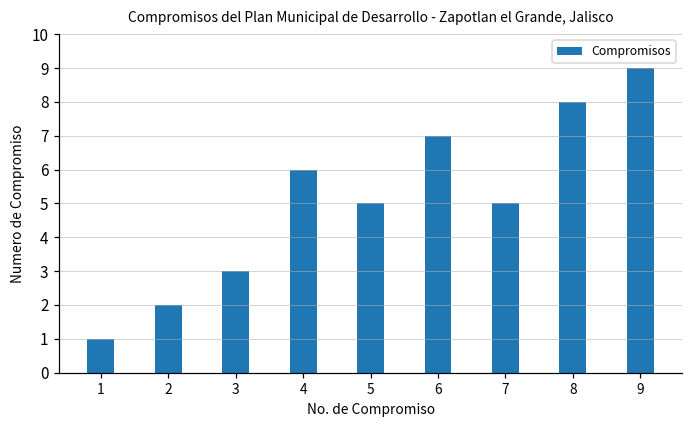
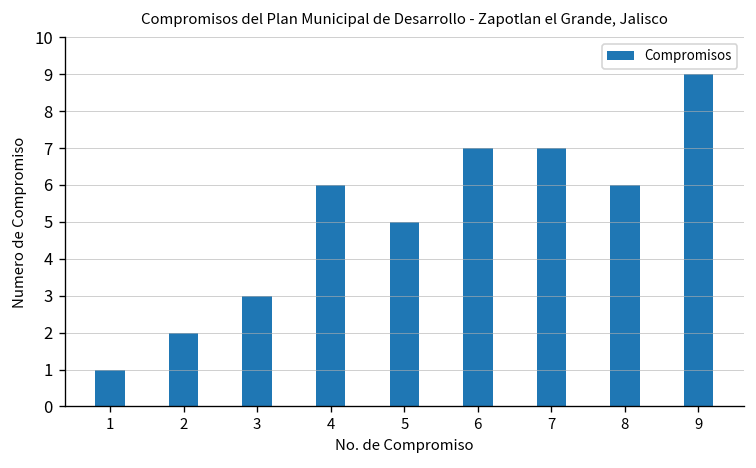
  {
    "1": 1,
    "2": 2,
    "3": 3,
    "4": 6,
    "5": 5,
    "6": 7,
-   "7": 5,
-   "8": 8,
+   "7": 7,
+   "8": 6,
    "9": 9
  }
